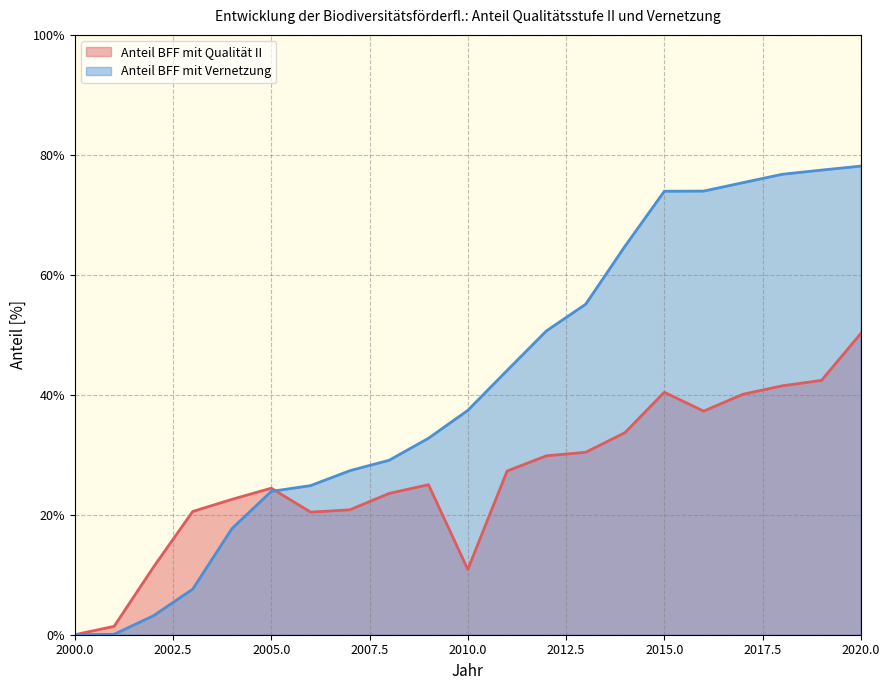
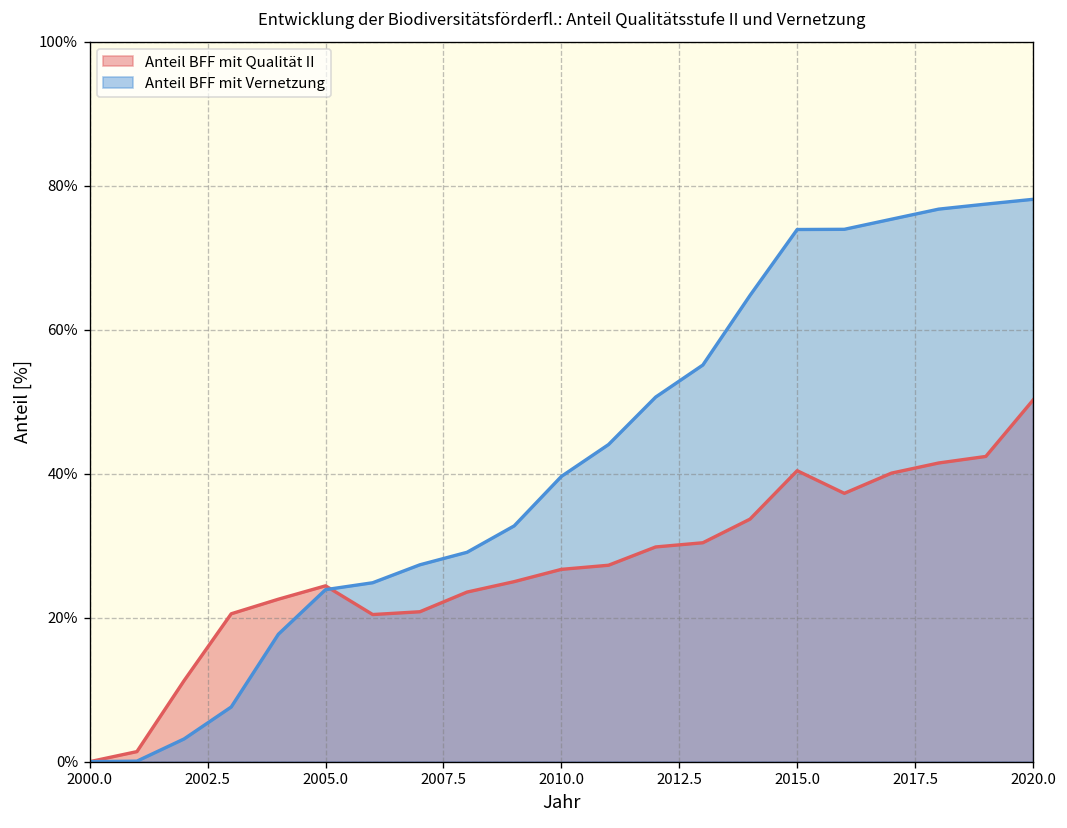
  {
    "Anteil BFF mit Qualität II": {
      "2005.0": "24%",
-     "2010.0": "11%",
+     "2010.0": "27%",
      "2015.0": "40%",
      "2020.0": "50%"
    },
    "Anteil BFF mit Vernetzung": {
      "2005.0": "24%",
-     "2010.0": "37%",
+     "2010.0": "40%",
      "2015.0": "74%",
      "2020.0": "78%"
    }
  }
